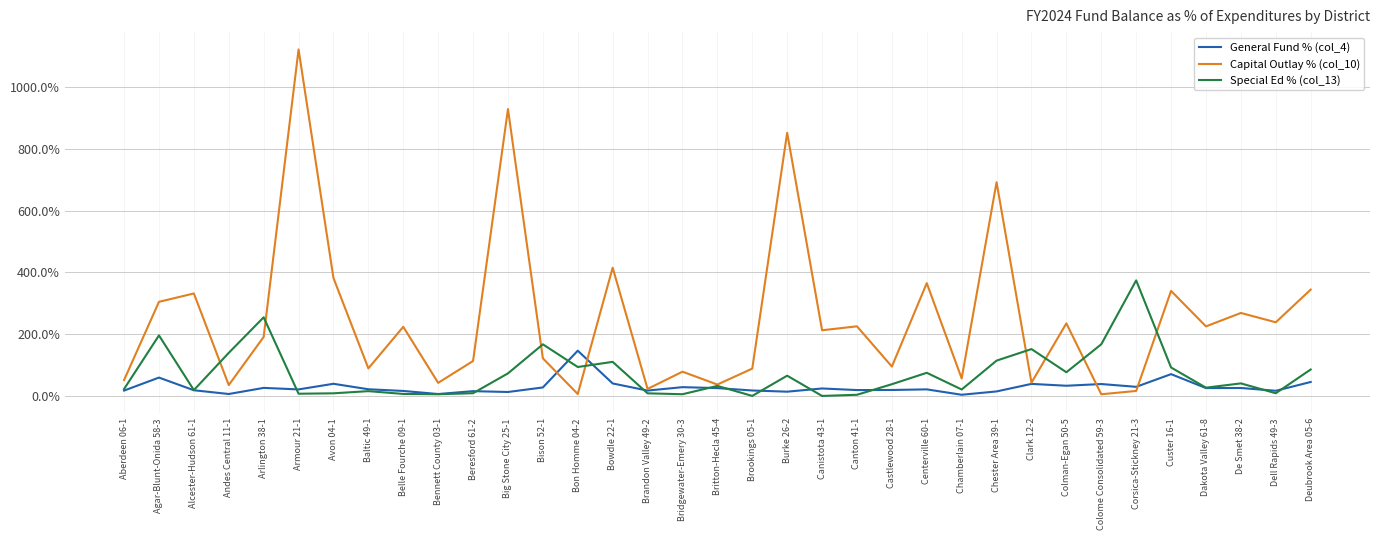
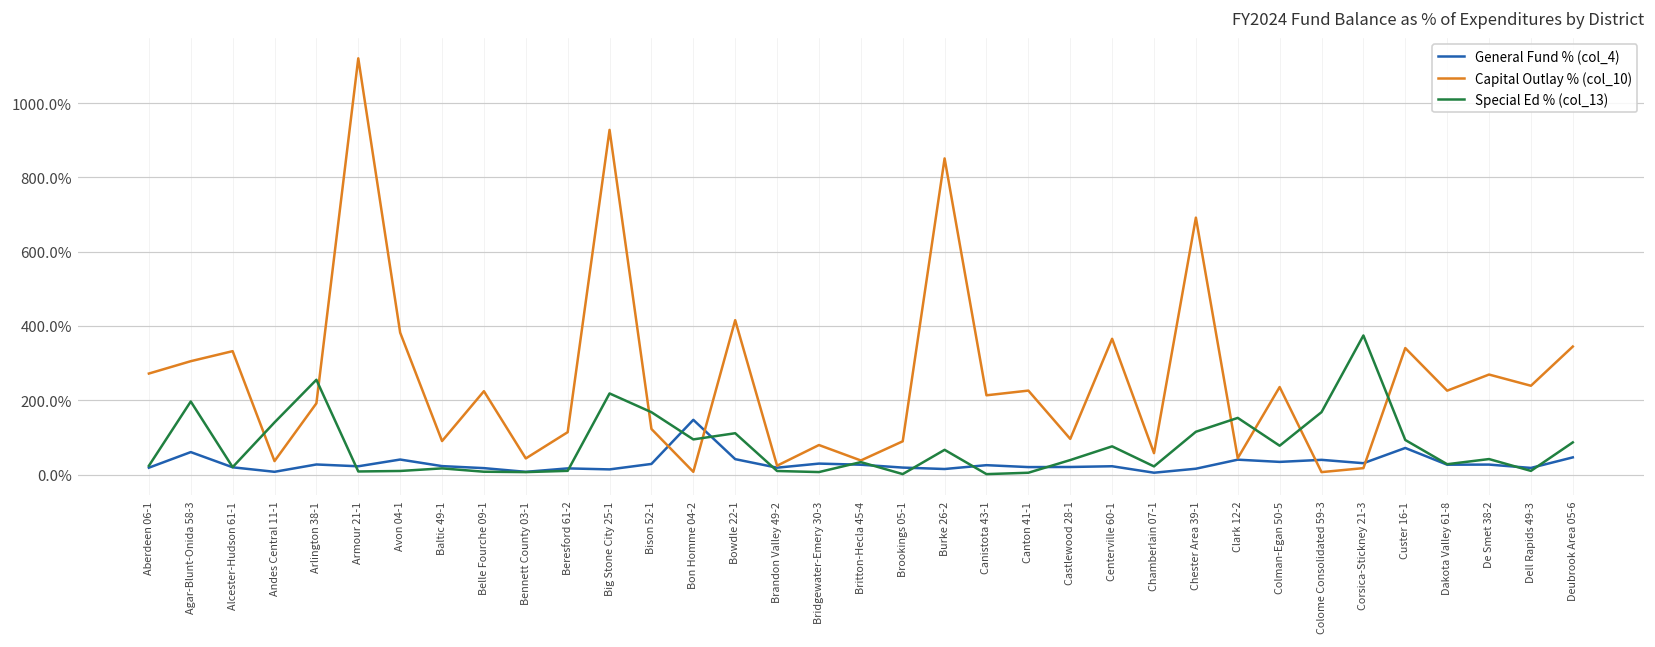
  {
    "General Fund % (col_4)": {
      "Agar-Blunt-Onida 58-3": "60%",
      "Andes Central 11-1": "10%",
      "Arlington 38-1": "30%",
      "Armour 21-1": "20%",
      "Avon 04-1": "40%",
      "Belle Fourche 09-1": "20%",
      "Big Stone City 25-1": "10%",
      "Bison 52-1": "30%",
      "Bon Homme 04-2": "150%",
      "Bowdle 22-1": "40%",
      "Bridgewater-Emery 30-3": "30%",
      "Brookings 05-1": "20%",
      "Burke 26-2": "10%",
      "Canistota 43-1": "30%",
      "Canton 41-1": "20%",
      "Castlewood 28-1": "20%",
      "Centerville 60-1": "20%",
      "Chamberlain 07-1": "0%",
      "Chester Area 39-1": "20%",
      "Colman-Egan 50-5": "30%",
      "Colome Consolidated 59-3": "40%",
      "Corsica-Stickney 21-3": "30%",
      "Custer 16-1": "70%",
      "De Smet 38-2": "30%",
      "Deubrook Area 05-6": "50%"
    },
    "Capital Outlay % (col_10)": {
-     "Aberdeen 06-1": "50%",
+     "Aberdeen 06-1": "270%",
      "Agar-Blunt-Onida 58-3": "310%",
      "Alcester-Hudson 61-1": "330%",
      "Andes Central 11-1": "40%",
      "Arlington 38-1": "190%",
      "Armour 21-1": "1120%",
      "Avon 04-1": "380%",
      "Baltic 49-1": "90%",
      "Belle Fourche 09-1": "220%",
      "Bennett County 03-1": "40%",
      "Beresford 61-2": "110%",
      "Big Stone City 25-1": "930%",
      "Bison 52-1": "120%",
      "Bon Homme 04-2": "10%",
      "Bowdle 22-1": "420%",
      "Bridgewater-Emery 30-3": "80%",
      "Brookings 05-1": "90%",
      "Burke 26-2": "850%",
      "Canistota 43-1": "210%",
      "Canton 41-1": "230%",
      "Castlewood 28-1": "100%",
      "Centerville 60-1": "370%",
      "Chamberlain 07-1": "60%",
      "Chester Area 39-1": "690%",
      "Colman-Egan 50-5": "240%",
      "Colome Consolidated 59-3": "10%",
      "Corsica-Stickney 21-3": "20%",
      "Custer 16-1": "340%",
      "Dakota Valley 61-8": "230%",
      "De Smet 38-2": "270%",
      "Dell Rapids 49-3": "240%",
      "Deubrook Area 05-6": "340%"
    },
    "Special Ed % (col_13)": {
      "Agar-Blunt-Onida 58-3": "200%",
      "Andes Central 11-1": "140%",
      "Arlington 38-1": "260%",
      "Armour 21-1": "10%",
      "Avon 04-1": "10%",
      "Belle Fourche 09-1": "10%",
-     "Big Stone City 25-1": "70%",
+     "Big Stone City 25-1": "220%",
      "Bison 52-1": "170%",
      "Bon Homme 04-2": "90%",
      "Bowdle 22-1": "110%",
      "Brandon Valley 49-2": "10%",
      "Bridgewater-Emery 30-3": "10%",
      "Brookings 05-1": "0%",
      "Burke 26-2": "70%",
      "Canistota 43-1": "0%",
      "Canton 41-1": "0%",
      "Castlewood 28-1": "40%",
      "Centerville 60-1": "80%",
      "Chamberlain 07-1": "20%",
      "Chester Area 39-1": "120%",
      "Clark 12-2": "150%",
      "Colman-Egan 50-5": "80%",
      "Colome Consolidated 59-3": "170%",
      "Corsica-Stickney 21-3": "370%",
      "Custer 16-1": "90%",
      "De Smet 38-2": "40%",
      "Deubrook Area 05-6": "90%"
    }
  }
